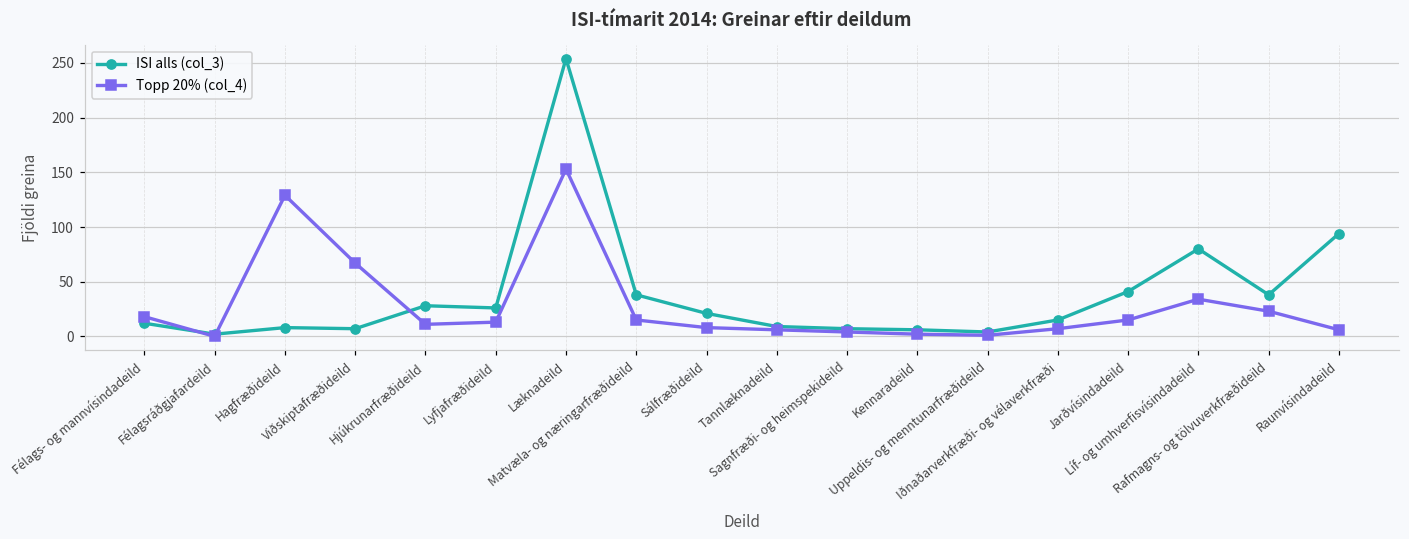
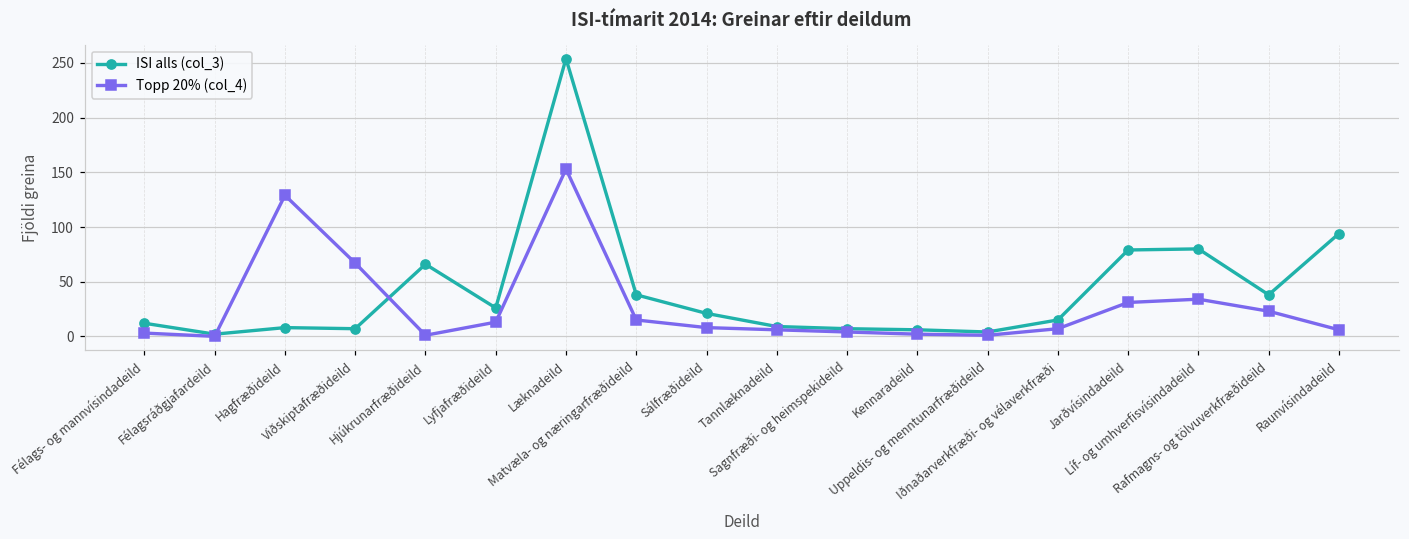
  {
    "ISI alls (col_3)": {
      "Félags- og mannvísindadeild": 10,
      "Hagfræðideild": 10,
      "Viðskiptafræðideild": 10,
-     "Hjúkrunarfræðideild": 30,
+     "Hjúkrunarfræðideild": 70,
      "Lyfjafræðideild": 30,
      "Læknadeild": 250,
      "Matvæla- og næringarfræðideild": 40,
      "Sálfræðideild": 20,
      "Tannlæknadeild": 10,
      "Sagnfræði- og heimspekideild": 10,
      "Kennaradeild": 10,
      "Uppeldis- og menntunarfræðideild": 0,
      "Iðnaðarverkfræði- og vélaverkfræði": 20,
-     "Jarðvísindadeild": 40,
+     "Jarðvísindadeild": 80,
      "Líf- og umhverfisvísindadeild": 80,
      "Rafmagns- og tölvuverkfræðideild": 40,
      "Raunvísindadeild": 90
    },
    "Topp 20% (col_4)": {
-     "Félags- og mannvísindadeild": 20,
+     "Félags- og mannvísindadeild": 0,
      "Hagfræðideild": 130,
      "Viðskiptafræðideild": 70,
-     "Hjúkrunarfræðideild": 10,
+     "Hjúkrunarfræðideild": 0,
      "Lyfjafræðideild": 10,
      "Læknadeild": 150,
      "Matvæla- og næringarfræðideild": 20,
      "Sálfræðideild": 10,
      "Tannlæknadeild": 10,
      "Sagnfræði- og heimspekideild": 0,
      "Kennaradeild": 0,
      "Uppeldis- og menntunarfræðideild": 0,
      "Iðnaðarverkfræði- og vélaverkfræði": 10,
-     "Jarðvísindadeild": 20,
+     "Jarðvísindadeild": 30,
      "Líf- og umhverfisvísindadeild": 30,
      "Rafmagns- og tölvuverkfræðideild": 20,
      "Raunvísindadeild": 10
    }
  }
